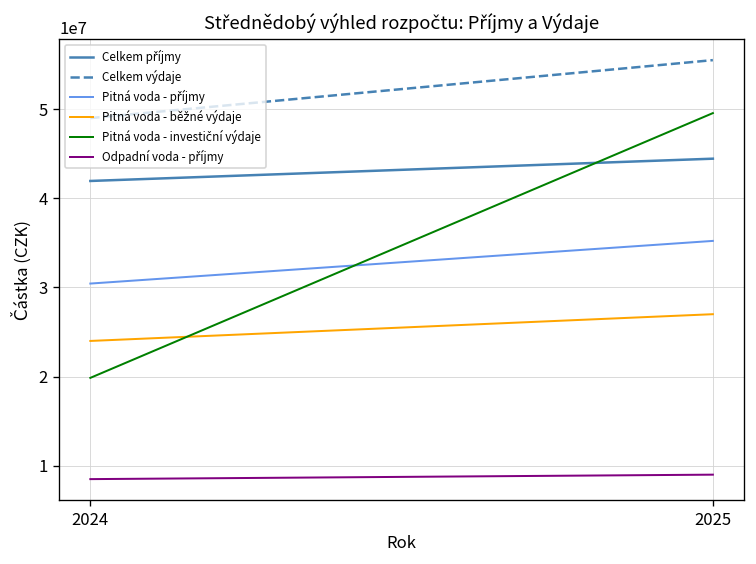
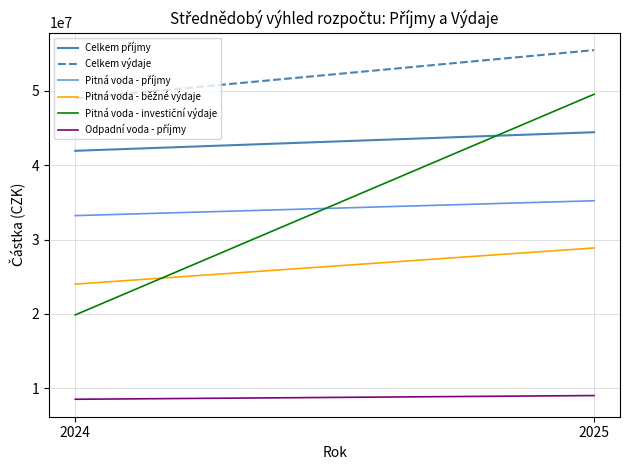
  {
    "Pitná voda - příjmy": {
-     "2024": 30000000,
+     "2024": 33000000,
      "2025": 35000000
    },
    "Pitná voda - běžné výdaje": {
      "2024": 24000000,
-     "2025": 27000000
+     "2025": 29000000
    },
    "Pitná voda - investiční výdaje": {
      "2024": 20000000,
      "2025": 50000000
    },
    "Odpadní voda - příjmy": {
      "2024": 9000000,
      "2025": 9000000
    }
  }
